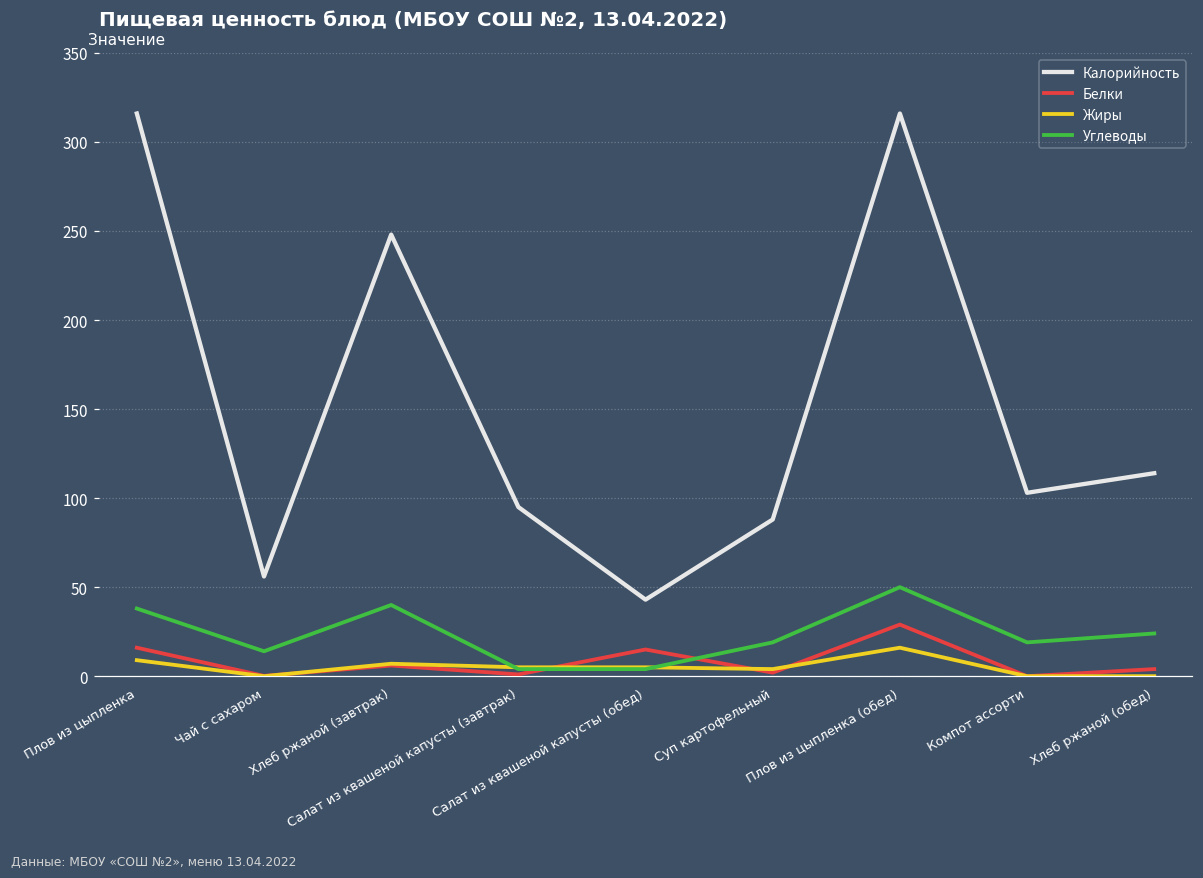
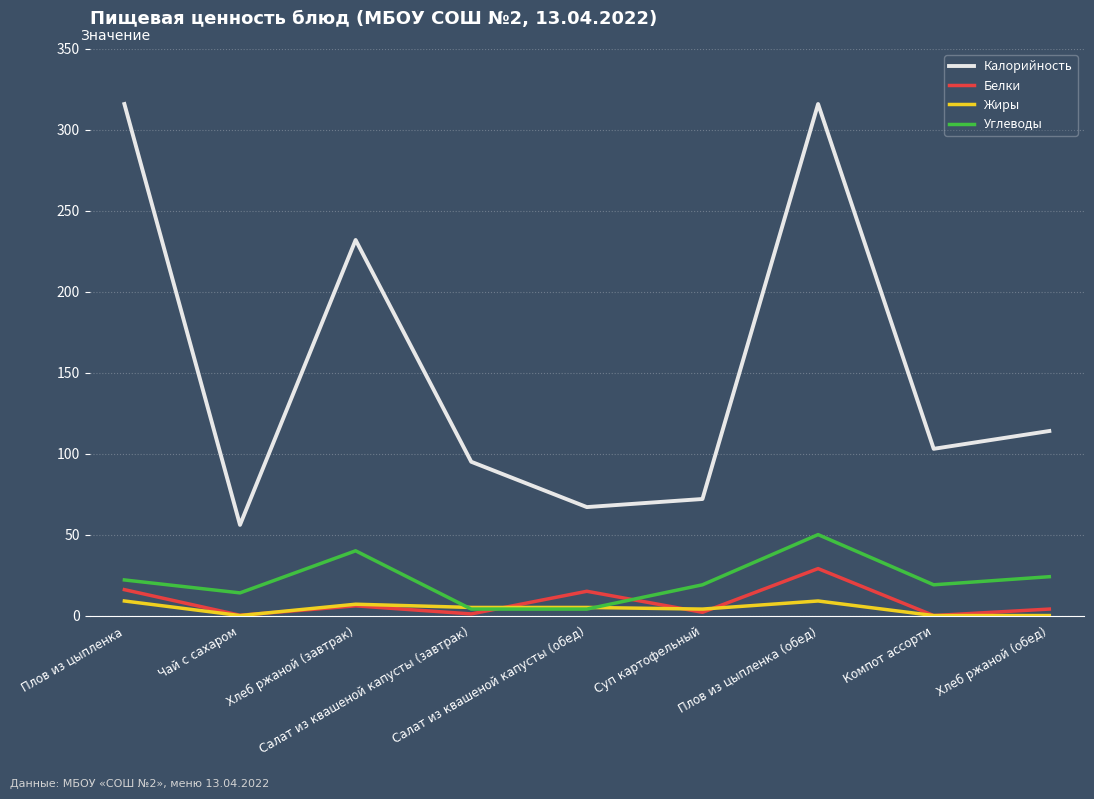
  {
    "Калорийность": {
      "Плов из цыпленка": 316,
      "Чай с сахаром": 56,
-     "Хлеб ржаной (завтрак)": 248,
+     "Хлеб ржаной (завтрак)": 232,
      "Салат из квашеной капусты (завтрак)": 95,
-     "Салат из квашеной капусты (обед)": 43,
-     "Суп картофельный": 88,
+     "Салат из квашеной капусты (обед)": 67,
+     "Суп картофельный": 72,
      "Плов из цыпленка (обед)": 316,
      "Компот ассорти": 103,
      "Хлеб ржаной (обед)": 114
    },
    "Белки": {
      "Плов из цыпленка": 16,
      "Салат из квашеной капусты (завтрак)": 1,
      "Салат из квашеной капусты (обед)": 15,
      "Суп картофельный": 2,
      "Плов из цыпленка (обед)": 29,
      "Хлеб ржаной (обед)": 4
    },
    "Жиры": {
      "Плов из цыпленка": 9,
      "Суп картофельный": 4,
-     "Плов из цыпленка (обед)": 16,
+     "Плов из цыпленка (обед)": 9,
      "Хлеб ржаной (обед)": 0
    },
    "Углеводы": {
-     "Плов из цыпленка": 38,
+     "Плов из цыпленка": 22,
      "Чай с сахаром": 14,
      "Хлеб ржаной (завтрак)": 40,
      "Суп картофельный": 19,
      "Плов из цыпленка (обед)": 50,
      "Компот ассорти": 19,
      "Хлеб ржаной (обед)": 24
    }
  }
